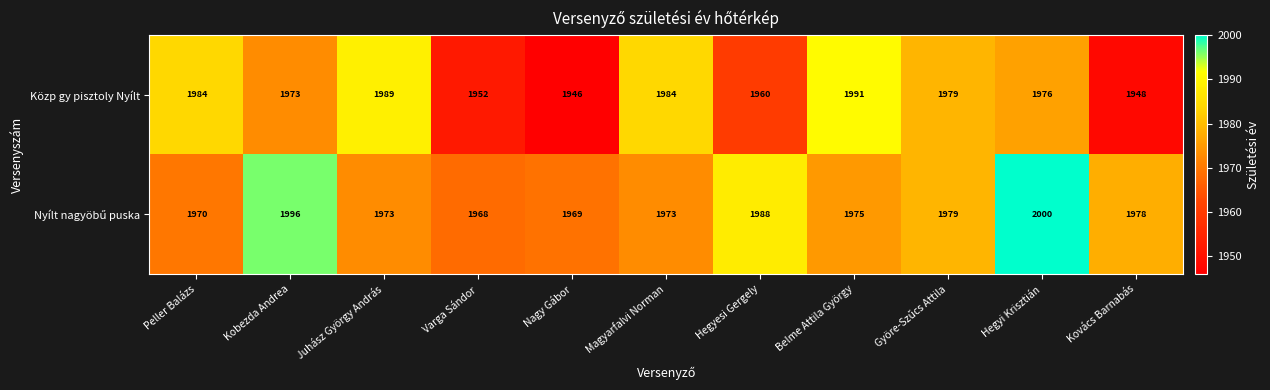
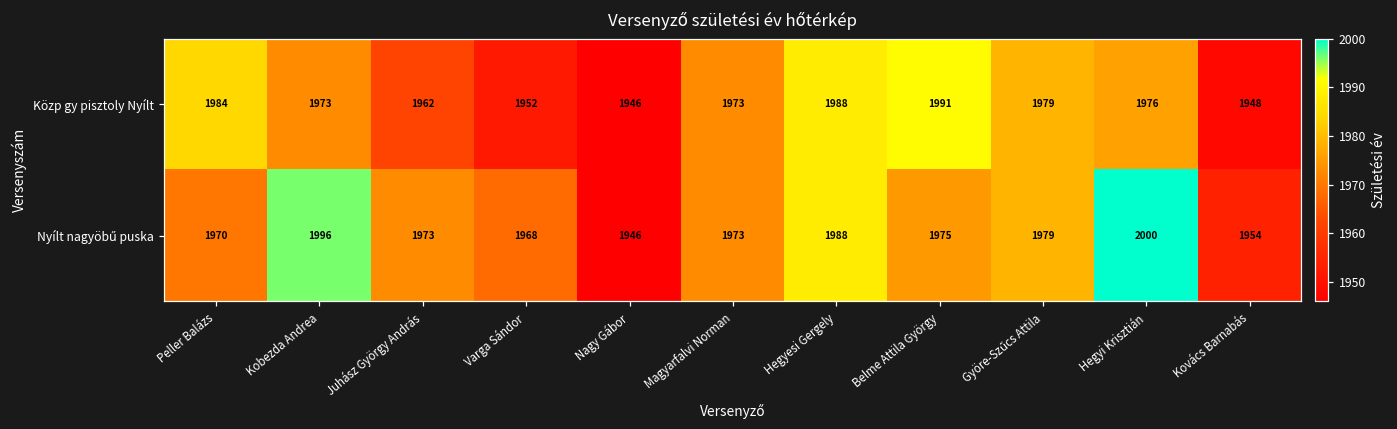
  {
    "Közp gy pisztoly Nyílt": {
      "Peller Balázs": 1984,
      "Kobezda Andrea": 1973,
-     "Juhász György András": 1989,
+     "Juhász György András": 1962,
      "Varga Sándor": 1952,
      "Nagy Gábor": 1946,
-     "Magyarfalvi Norman": 1984,
-     "Hegyesi Gergely": 1960,
+     "Magyarfalvi Norman": 1973,
+     "Hegyesi Gergely": 1988,
      "Belme Attila György": 1991,
      "Györe-Szűcs Attila": 1979,
      "Hegyi Krisztián": 1976,
      "Kovács Barnabás": 1948
    },
    "Nyílt nagyöbű puska": {
      "Peller Balázs": 1970,
      "Kobezda Andrea": 1996,
      "Juhász György András": 1973,
      "Varga Sándor": 1968,
-     "Nagy Gábor": 1969,
+     "Nagy Gábor": 1946,
      "Magyarfalvi Norman": 1973,
      "Hegyesi Gergely": 1988,
      "Belme Attila György": 1975,
      "Györe-Szűcs Attila": 1979,
      "Hegyi Krisztián": 2000,
-     "Kovács Barnabás": 1978
+     "Kovács Barnabás": 1954
    }
  }
